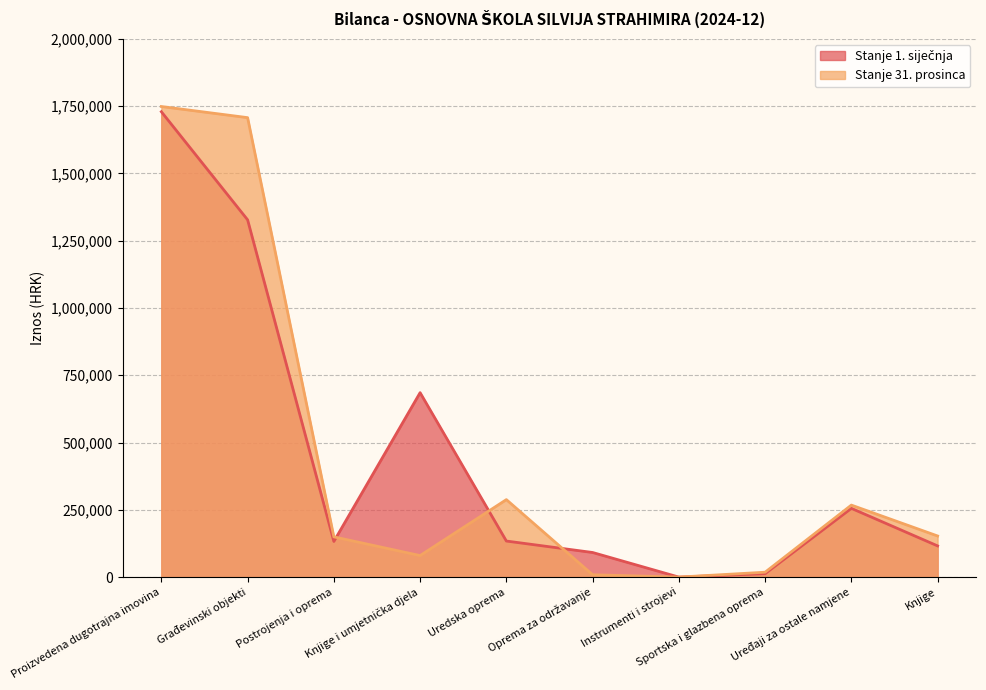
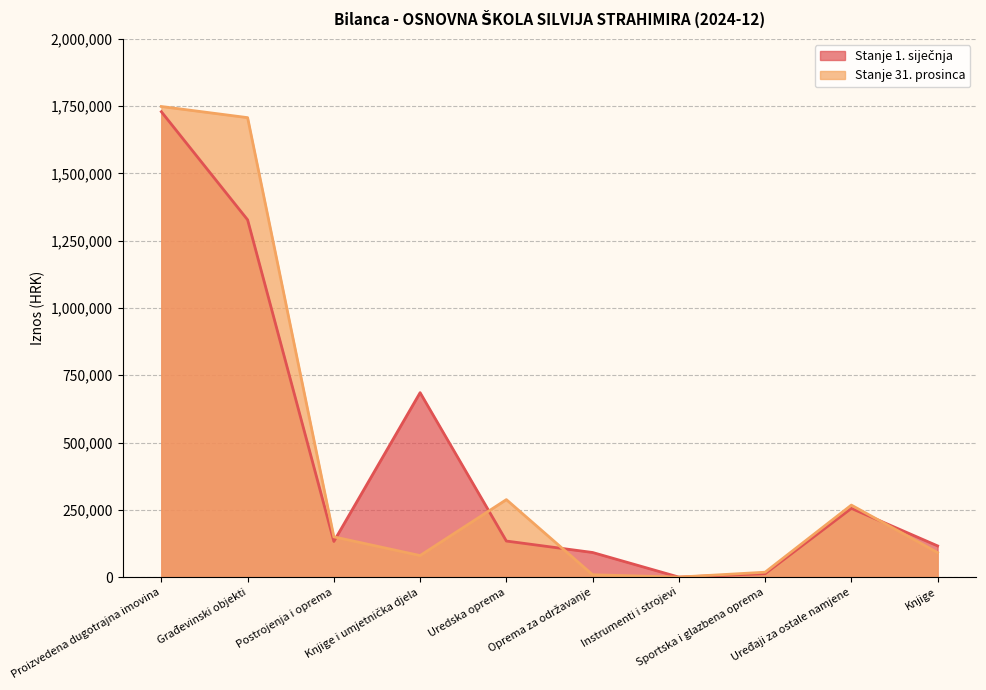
  {
    "Stanje 1. siječnja": {
      "Proizvedena dugotrajna imovina": "1,730,000",
      "Građevinski objekti": "1,330,000",
      "Postrojenja i oprema": "130,000",
      "Knjige i umjetnička djela": "690,000",
      "Uredska oprema": "130,000",
      "Oprema za održavanje": "90,000",
      "Uređaji za ostale namjene": "260,000",
      "Knjige": "120,000"
    },
    "Stanje 31. prosinca": {
      "Proizvedena dugotrajna imovina": "1,750,000",
      "Građevinski objekti": "1,710,000",
      "Postrojenja i oprema": "150,000",
      "Knjige i umjetnička djela": "80,000",
      "Uredska oprema": "290,000",
      "Oprema za održavanje": "10,000",
      "Uređaji za ostale namjene": "270,000",
-     "Knjige": "150,000"
+     "Knjige": "90,000"
    }
  }
